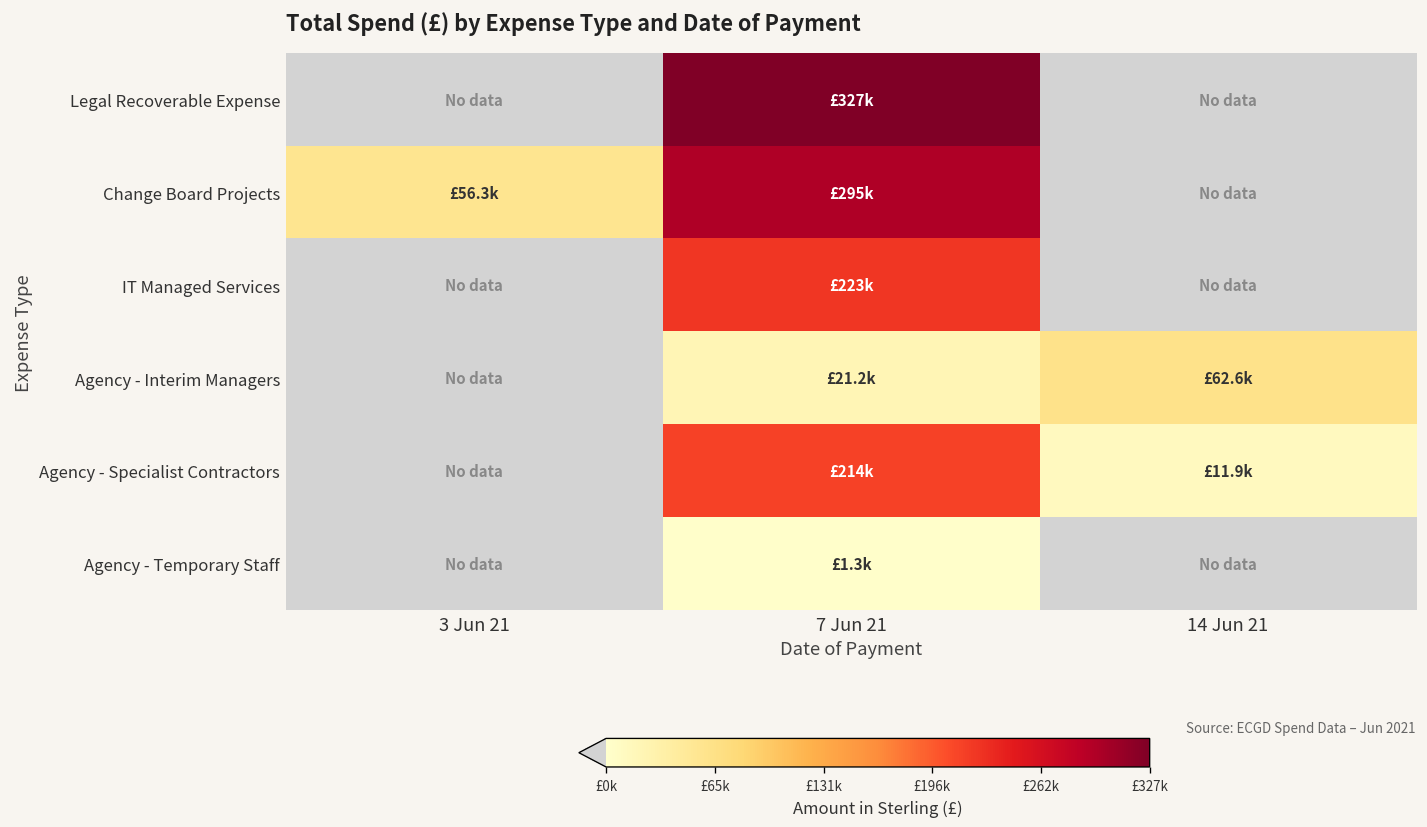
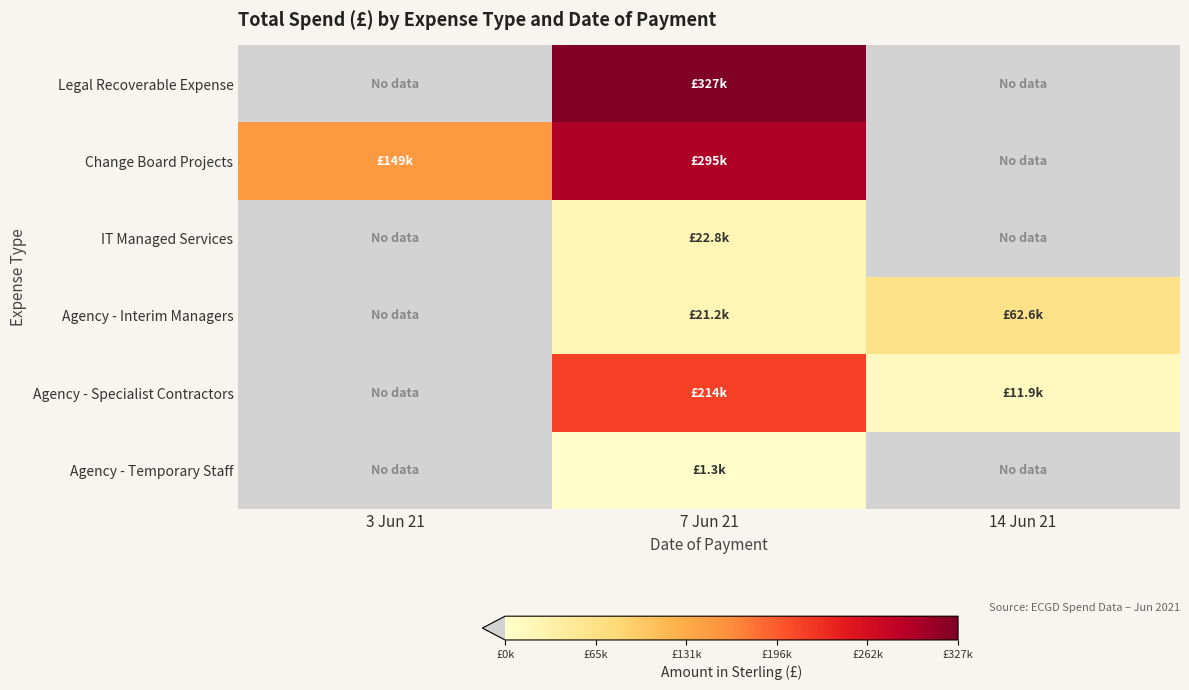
  {
    "Legal Recoverable Expense": {
      "7 Jun 21": "£327k"
    },
    "Change Board Projects": {
-     "3 Jun 21": "£56.3k",
+     "3 Jun 21": "£149k",
      "7 Jun 21": "£295k"
    },
    "IT Managed Services": {
-     "7 Jun 21": "£223k"
+     "7 Jun 21": "£22.8k"
    },
    "Agency - Interim Managers": {
      "7 Jun 21": "£21.2k",
      "14 Jun 21": "£62.6k"
    },
    "Agency - Specialist Contractors": {
      "7 Jun 21": "£214k",
      "14 Jun 21": "£11.9k"
    },
    "Agency - Temporary Staff": {
      "7 Jun 21": "£1.3k"
    }
  }
